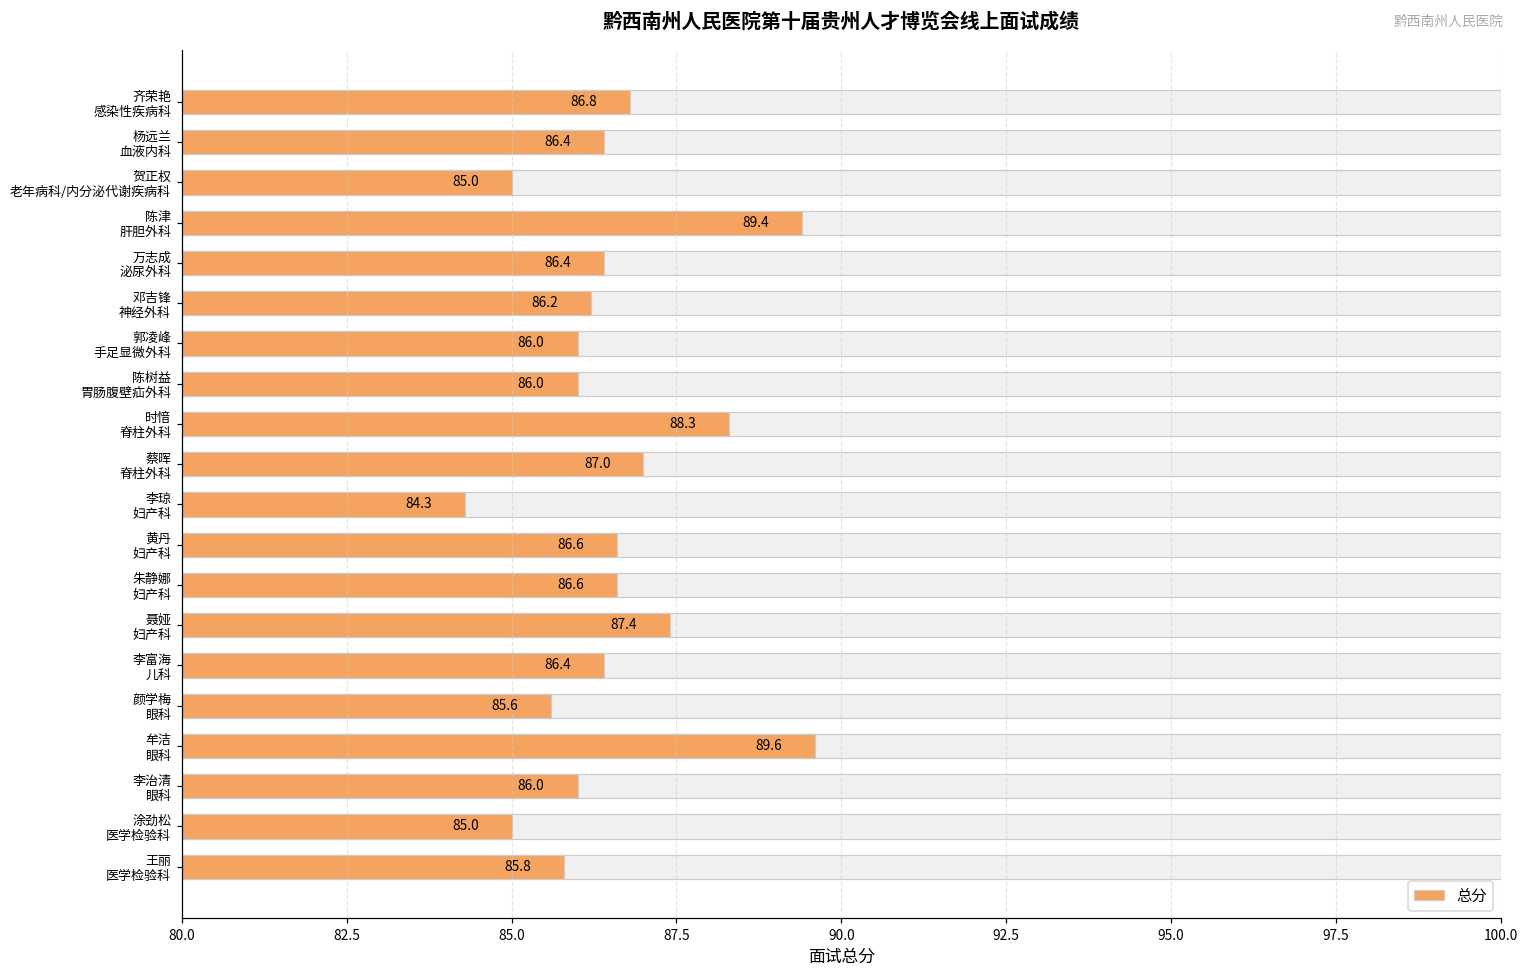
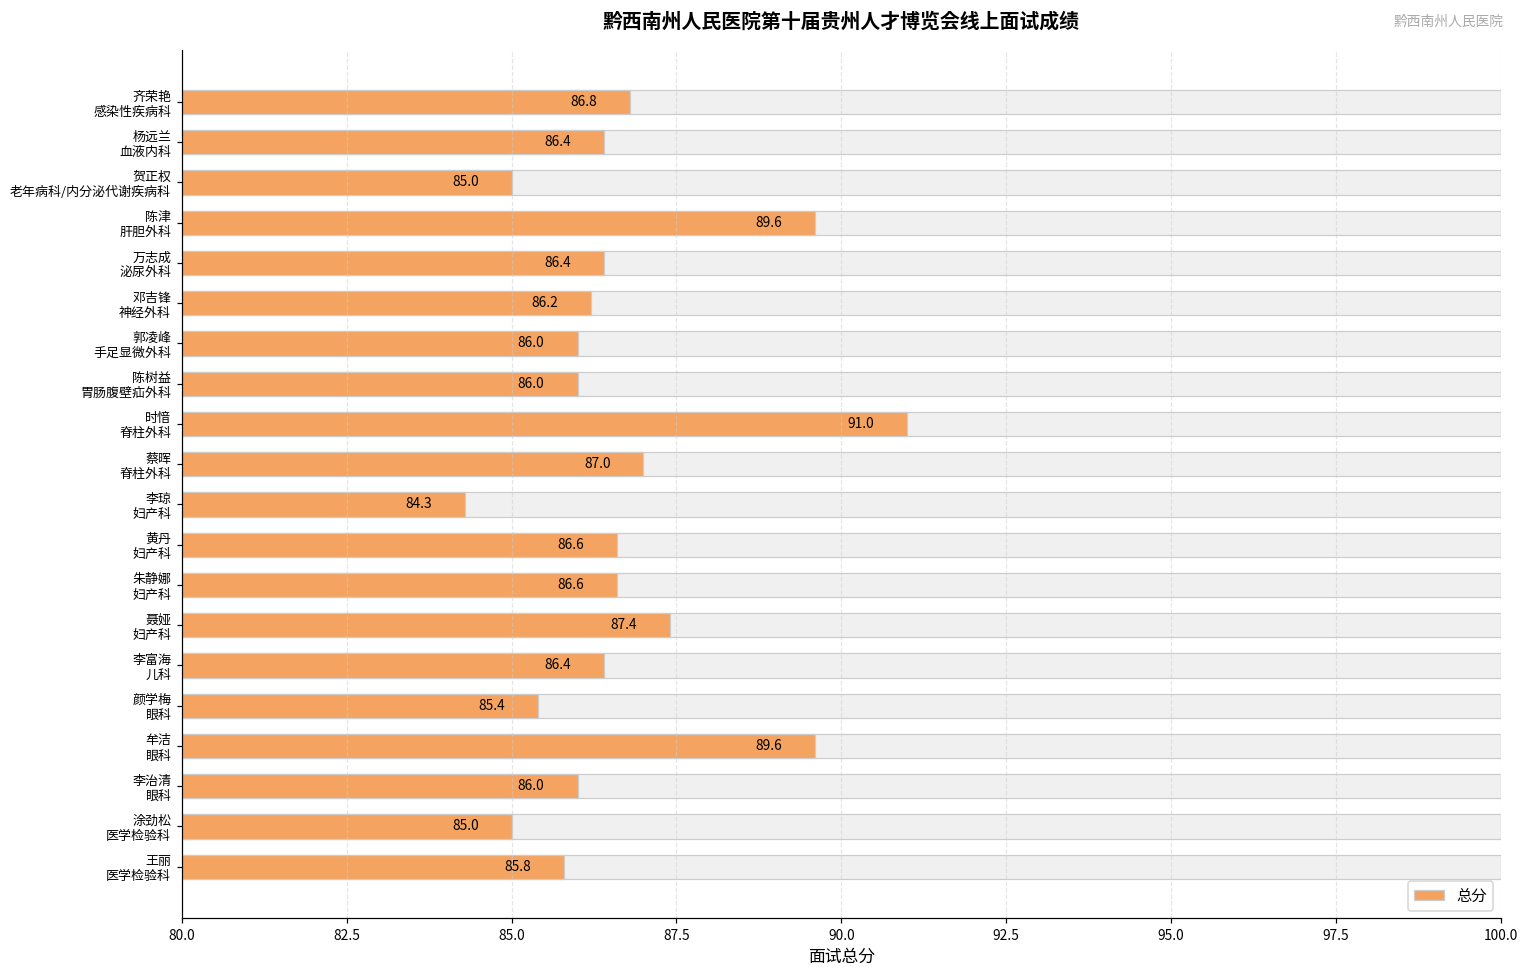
  {
    "总分": {
-     "陈津 肝胆外科": 89.4,
-     "时愔 脊柱外科": 88.3,
-     "颜学梅 眼科": 85.6
+     "陈津 肝胆外科": 89.6,
+     "时愔 脊柱外科": 91.0,
+     "颜学梅 眼科": 85.4
    }
  }
